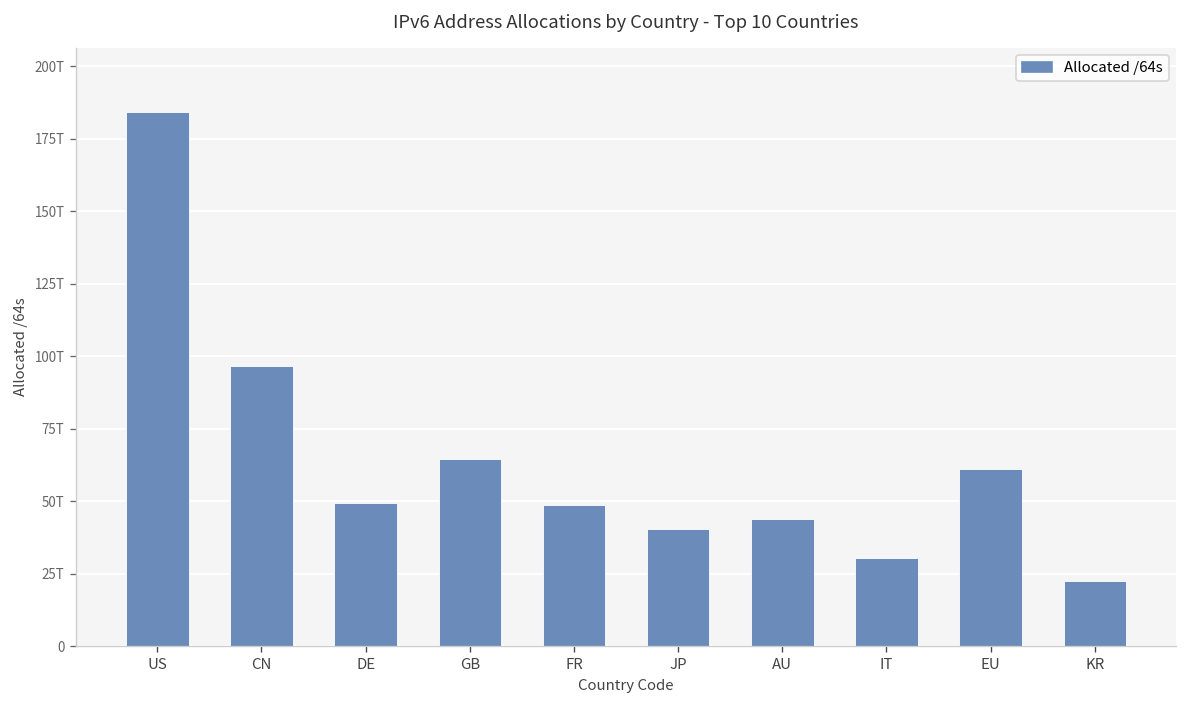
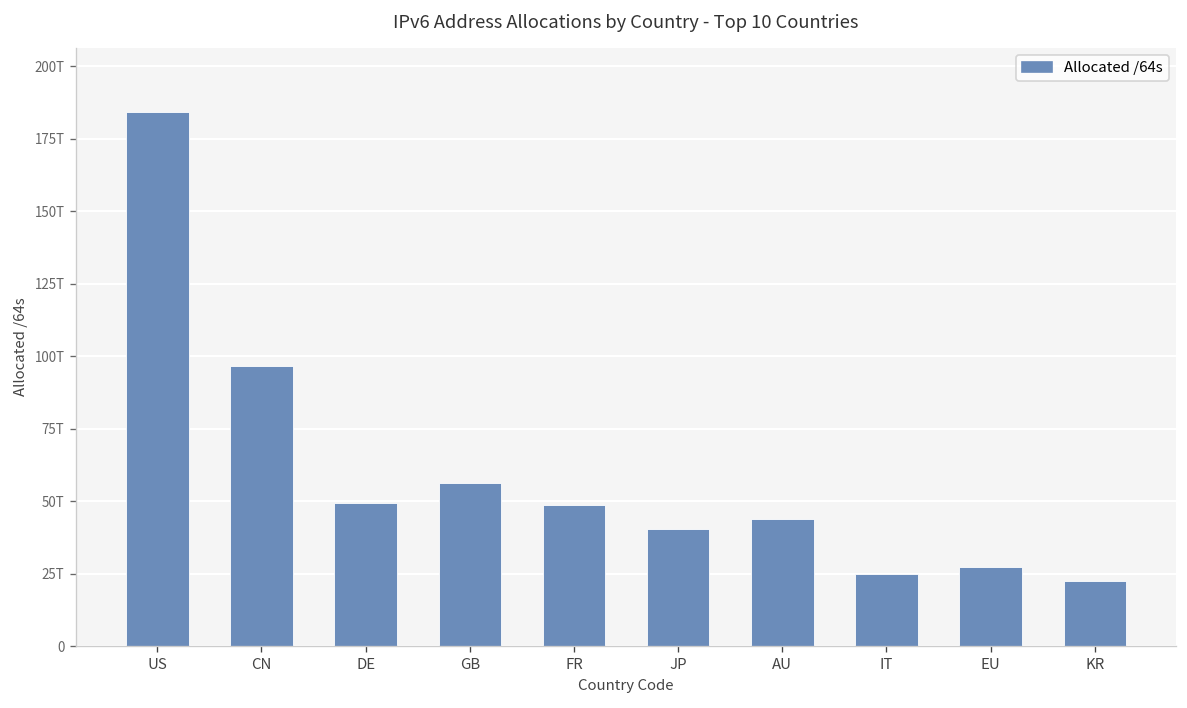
  {
    "US": "184T",
    "CN": "97T",
    "DE": "49T",
-   "GB": "64T",
+   "GB": "56T",
    "FR": "49T",
    "JP": "40T",
    "AU": "44T",
-   "IT": "31T",
-   "EU": "61T",
+   "IT": "25T",
+   "EU": "27T",
    "KR": "23T"
  }
